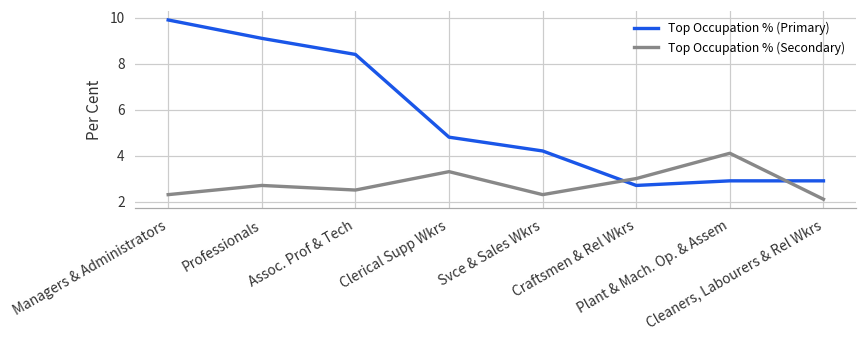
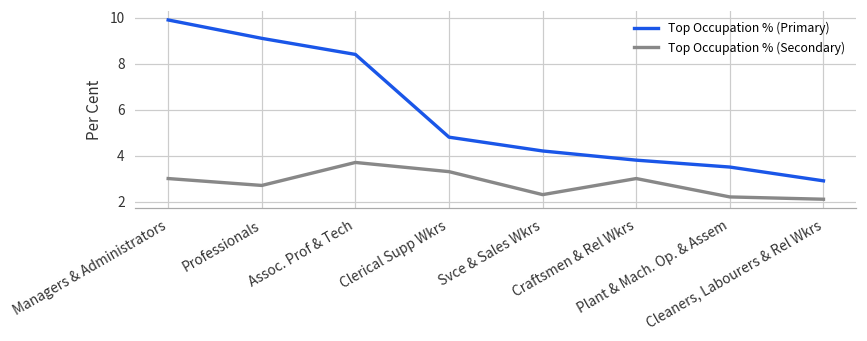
  {
    "Top Occupation % (Primary)": {
      "Managers & Administrators": 9.9,
      "Professionals": 9.1,
      "Assoc. Prof & Tech": 8.4,
      "Clerical Supp Wkrs": 4.8,
      "Svce & Sales Wkrs": 4.2,
-     "Craftsmen & Rel Wkrs": 2.7,
-     "Plant & Mach. Op. & Assem": 2.9,
+     "Craftsmen & Rel Wkrs": 3.8,
+     "Plant & Mach. Op. & Assem": 3.5,
      "Cleaners, Labourers & Rel Wkrs": 2.9
    },
    "Top Occupation % (Secondary)": {
-     "Managers & Administrators": 2.3,
+     "Managers & Administrators": 3.0,
      "Professionals": 2.7,
-     "Assoc. Prof & Tech": 2.5,
+     "Assoc. Prof & Tech": 3.7,
      "Clerical Supp Wkrs": 3.3,
      "Svce & Sales Wkrs": 2.3,
      "Craftsmen & Rel Wkrs": 3.0,
-     "Plant & Mach. Op. & Assem": 4.1,
+     "Plant & Mach. Op. & Assem": 2.2,
      "Cleaners, Labourers & Rel Wkrs": 2.1
    }
  }
